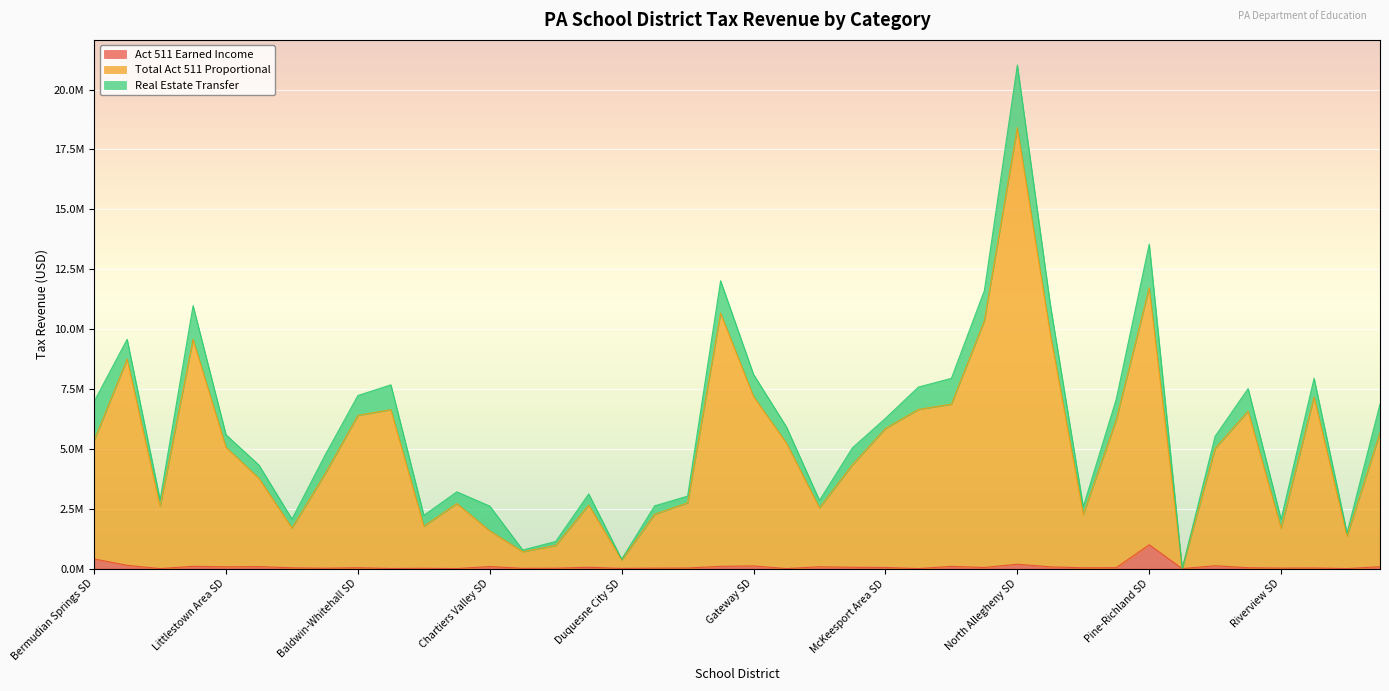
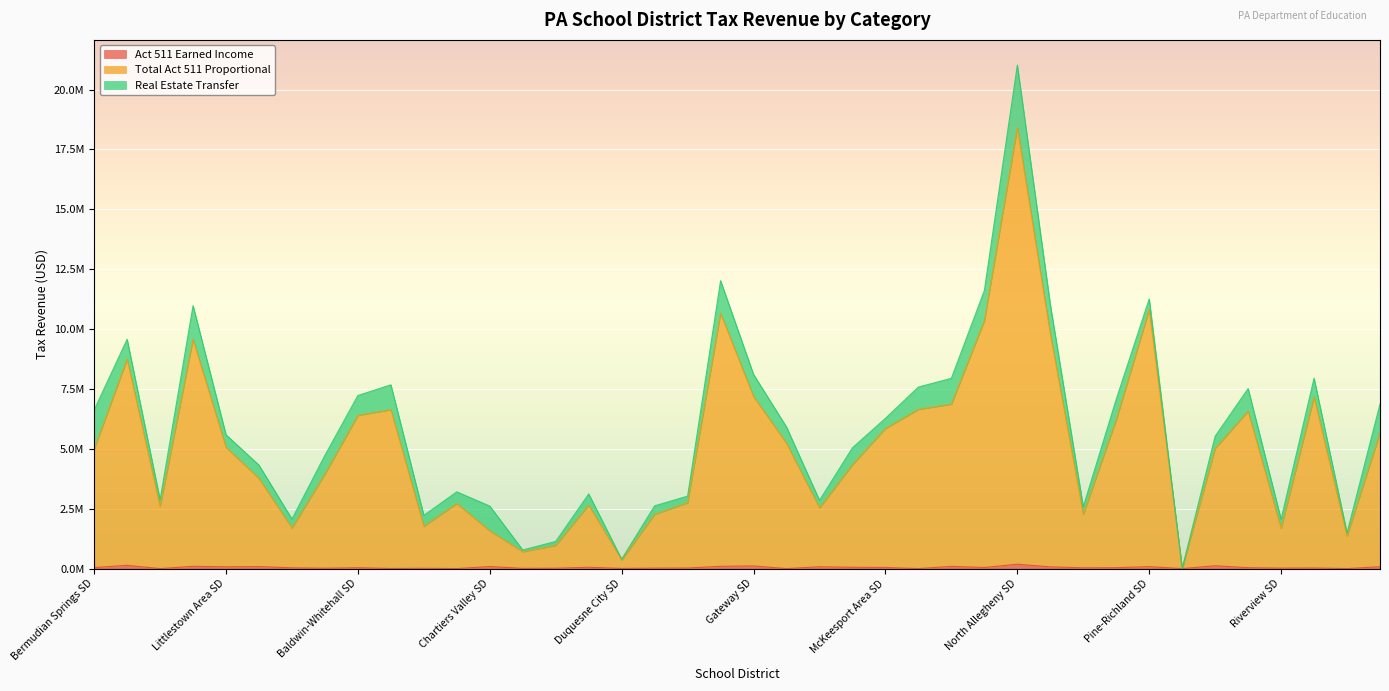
  {
    "Act 511 Earned Income": {
-     "Bermudian Springs SD": 400000,
+     "Bermudian Springs SD": 0,
      "Littlestown Area SD": 100000,
      "Baldwin-Whitehall SD": 0,
      "Chartiers Valley SD": 100000,
      "Duquesne City SD": 0,
      "Gateway SD": 100000,
      "McKeesport Area SD": 0,
      "North Allegheny SD": 200000,
-     "Pine-Richland SD": 1000000,
+     "Pine-Richland SD": 100000,
      "Riverview SD": 0
    },
    "Total Act 511 Proportional": {
      "Bermudian Springs SD": 4900000,
      "Littlestown Area SD": 5000000,
      "Baldwin-Whitehall SD": 6400000,
      "Chartiers Valley SD": 1500000,
      "Gateway SD": 7100000,
      "McKeesport Area SD": 5800000,
      "North Allegheny SD": 18200000,
      "Pine-Richland SD": 10700000,
      "Riverview SD": 1700000
    },
    "Real Estate Transfer": {
      "Bermudian Springs SD": 1600000,
      "Littlestown Area SD": 500000,
      "Baldwin-Whitehall SD": 800000,
      "Chartiers Valley SD": 1000000,
      "Gateway SD": 900000,
      "McKeesport Area SD": 400000,
      "North Allegheny SD": 2600000,
-     "Pine-Richland SD": 1800000,
+     "Pine-Richland SD": 400000,
      "Riverview SD": 400000
    }
  }
